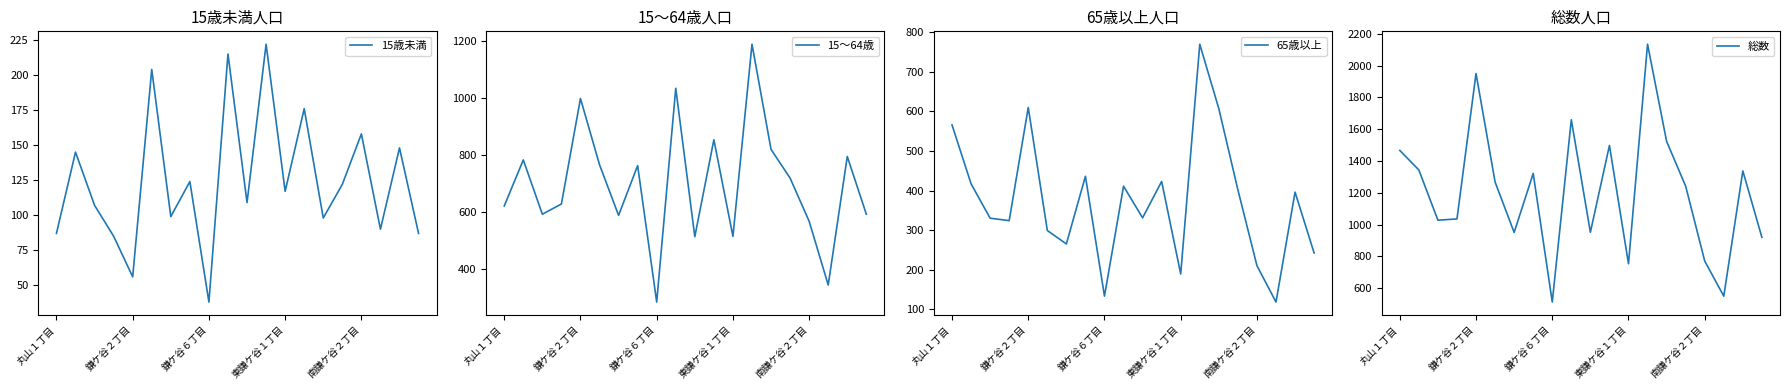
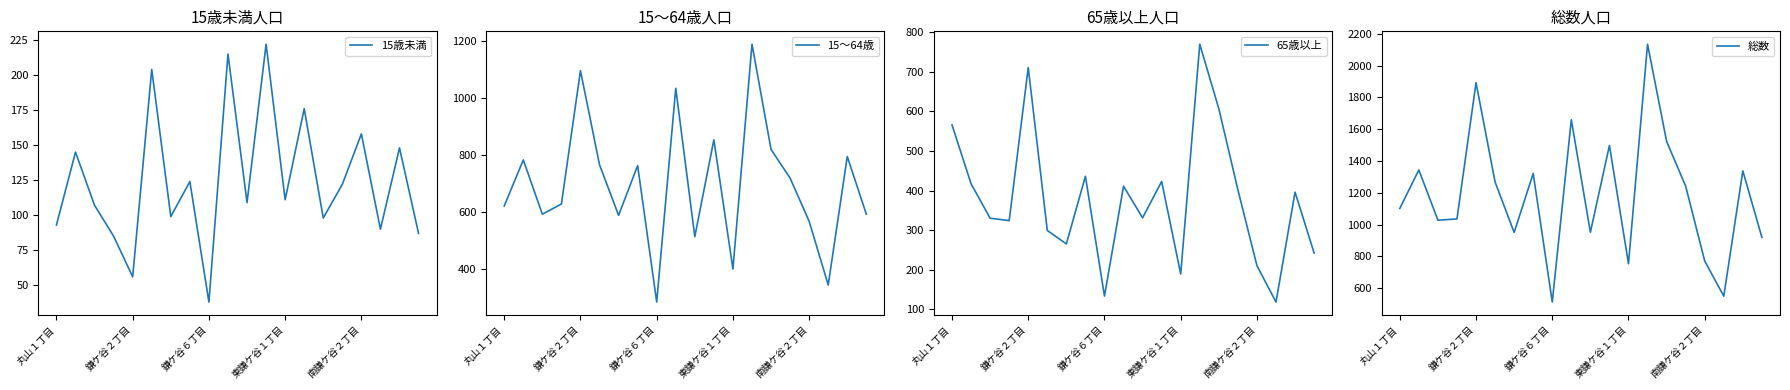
  {
    "15歳未満人口": {
-     "丸山１丁目": 87,
+     "丸山１丁目": 93,
      "鎌ケ谷２丁目": 56,
      "鎌ケ谷６丁目": 38,
-     "東鎌ケ谷１丁目": 117,
+     "東鎌ケ谷１丁目": 111,
      "南鎌ケ谷２丁目": 158
    },
    "15～64歳人口": {
      "丸山１丁目": 620,
-     "鎌ケ谷２丁目": 1000,
+     "鎌ケ谷２丁目": 1100,
      "鎌ケ谷６丁目": 280,
-     "東鎌ケ谷１丁目": 510,
+     "東鎌ケ谷１丁目": 400,
      "南鎌ケ谷２丁目": 570
    },
    "65歳以上人口": {
      "丸山１丁目": 570,
-     "鎌ケ谷２丁目": 610,
+     "鎌ケ谷２丁目": 710,
      "鎌ケ谷６丁目": 130,
      "東鎌ケ谷１丁目": 190,
      "南鎌ケ谷２丁目": 210
    },
    "総数人口": {
-     "丸山１丁目": 1470,
-     "鎌ケ谷２丁目": 1950,
+     "丸山１丁目": 1100,
+     "鎌ケ谷２丁目": 1890,
      "鎌ケ谷６丁目": 510,
      "東鎌ケ谷１丁目": 750,
      "南鎌ケ谷２丁目": 770
    }
  }
